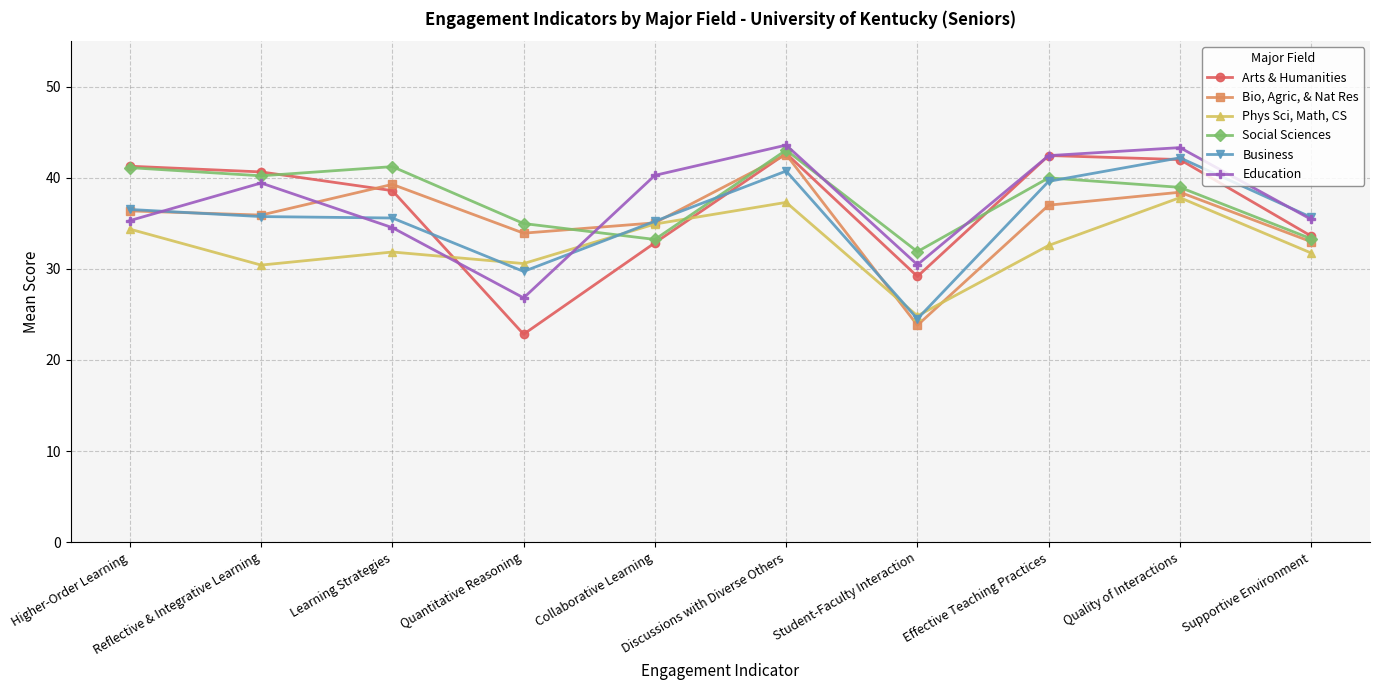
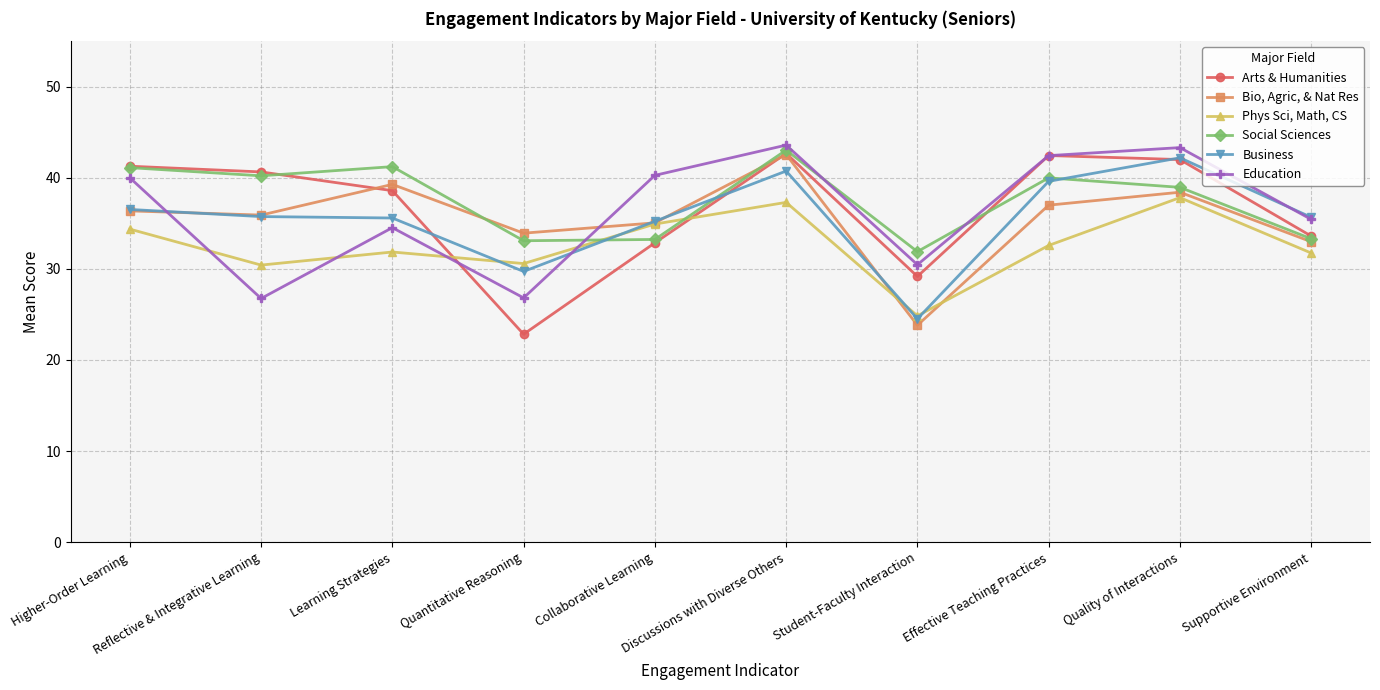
  {
    "Social Sciences": {
      "Reflective & Integrative Learning": 40,
      "Learning Strategies": 41,
-     "Quantitative Reasoning": 35,
+     "Quantitative Reasoning": 33,
      "Collaborative Learning": 33,
      "Discussions with Diverse Others": 43,
      "Student-Faculty Interaction": 32,
      "Effective Teaching Practices": 40,
      "Quality of Interactions": 39,
      "Supportive Environment": 33
    },
    "Business": {
      "Learning Strategies": 36,
      "Quantitative Reasoning": 30,
      "Discussions with Diverse Others": 41,
      "Student-Faculty Interaction": 25,
      "Effective Teaching Practices": 40
    },
    "Education": {
-     "Higher-Order Learning": 35,
-     "Reflective & Integrative Learning": 39,
+     "Higher-Order Learning": 40,
+     "Reflective & Integrative Learning": 27,
      "Learning Strategies": 35,
      "Quantitative Reasoning": 27,
      "Collaborative Learning": 40,
      "Discussions with Diverse Others": 44,
      "Student-Faculty Interaction": 30,
      "Quality of Interactions": 43
    }
  }
